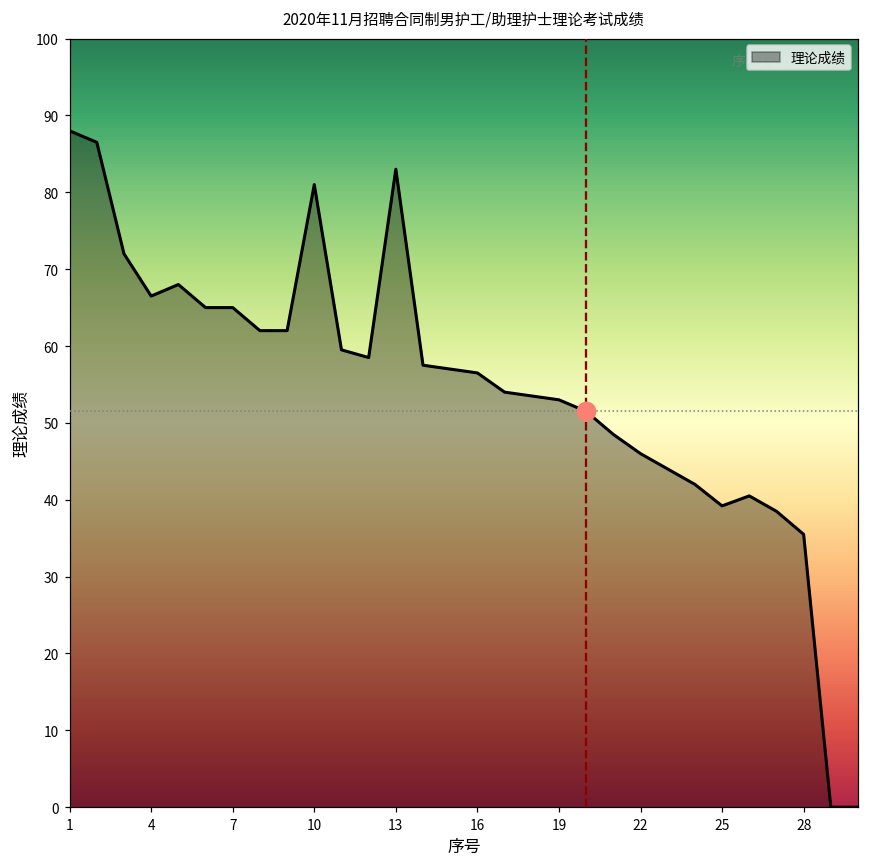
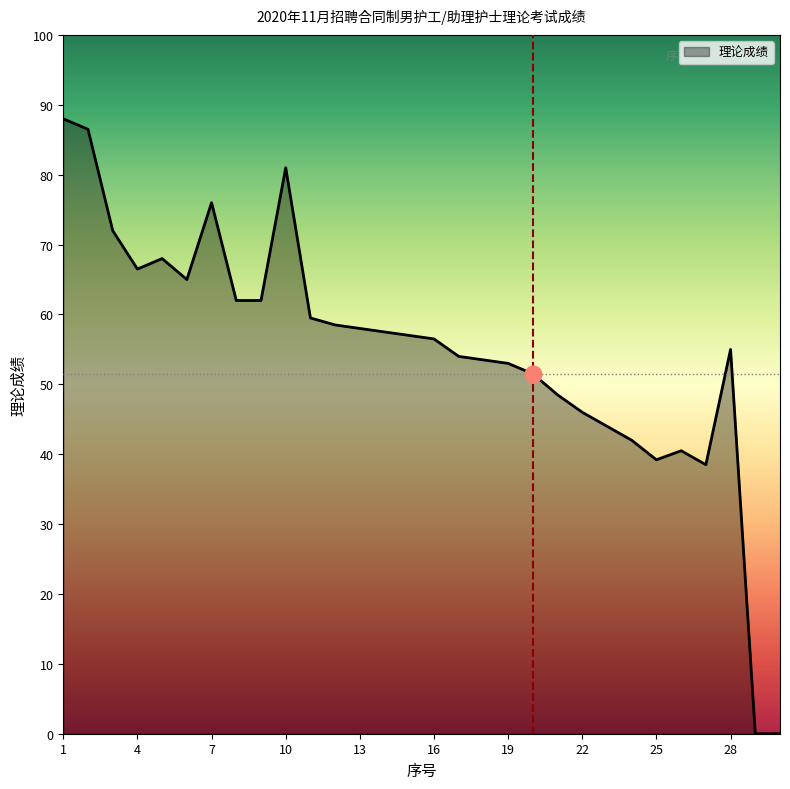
  {
    "理论成绩": {
      "1": 88,
      "4": 67,
-     "7": 65,
+     "7": 76,
      "10": 81,
-     "13": 83,
+     "13": 58,
      "16": 57,
      "19": 53,
      "22": 46,
      "25": 39,
-     "28": 36
+     "28": 55
    }
  }
